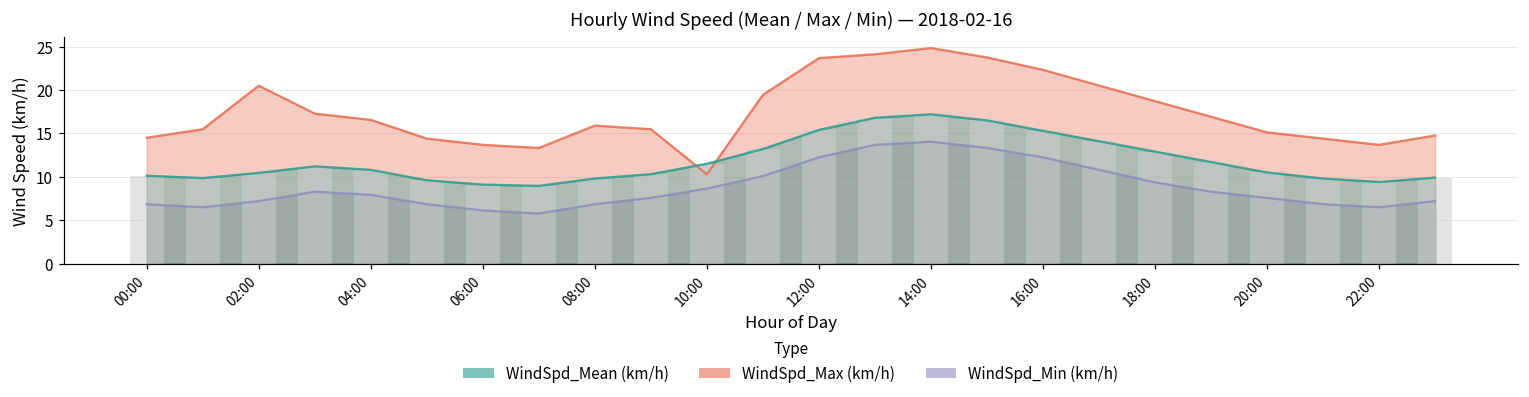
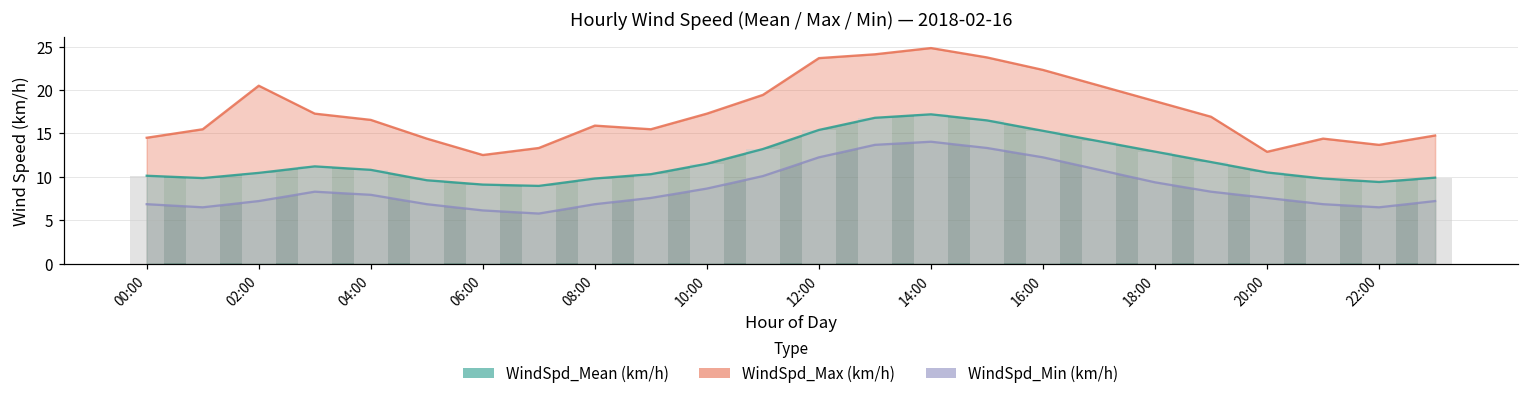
  {
    "WindSpd_Max (km/h)": {
      "00:00": 15,
      "02:00": 21,
      "04:00": 17,
-     "06:00": 14,
+     "06:00": 13,
      "08:00": 16,
-     "10:00": 10,
+     "10:00": 17,
      "12:00": 24,
      "14:00": 25,
      "16:00": 22,
      "18:00": 19,
-     "20:00": 15,
+     "20:00": 13,
      "22:00": 14
    }
  }
